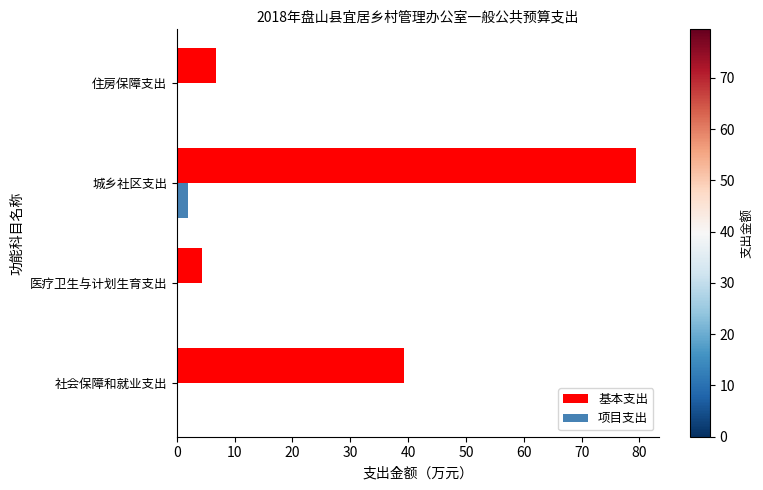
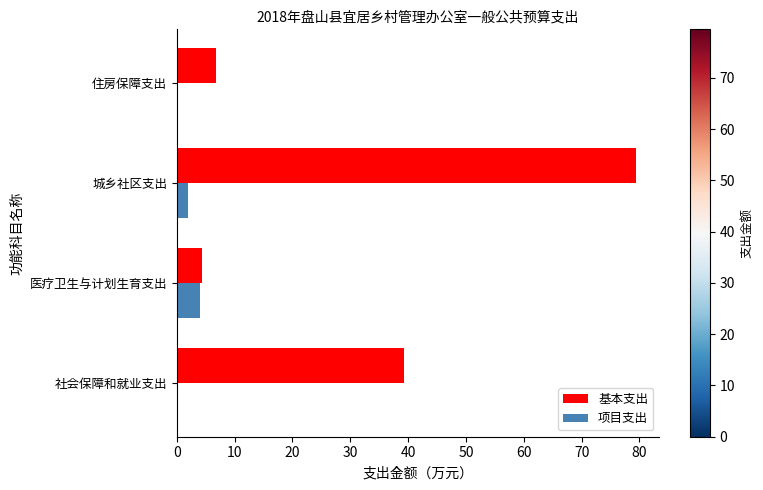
  {
    "基本支出": {
      "住房保障支出": 7,
      "城乡社区支出": 79,
      "医疗卫生与计划生育支出": 4,
      "社会保障和就业支出": 39
    },
    "项目支出": {
      "住房保障支出": 0,
      "城乡社区支出": 2,
-     "医疗卫生与计划生育支出": 0,
+     "医疗卫生与计划生育支出": 4,
      "社会保障和就业支出": 0
    }
  }
